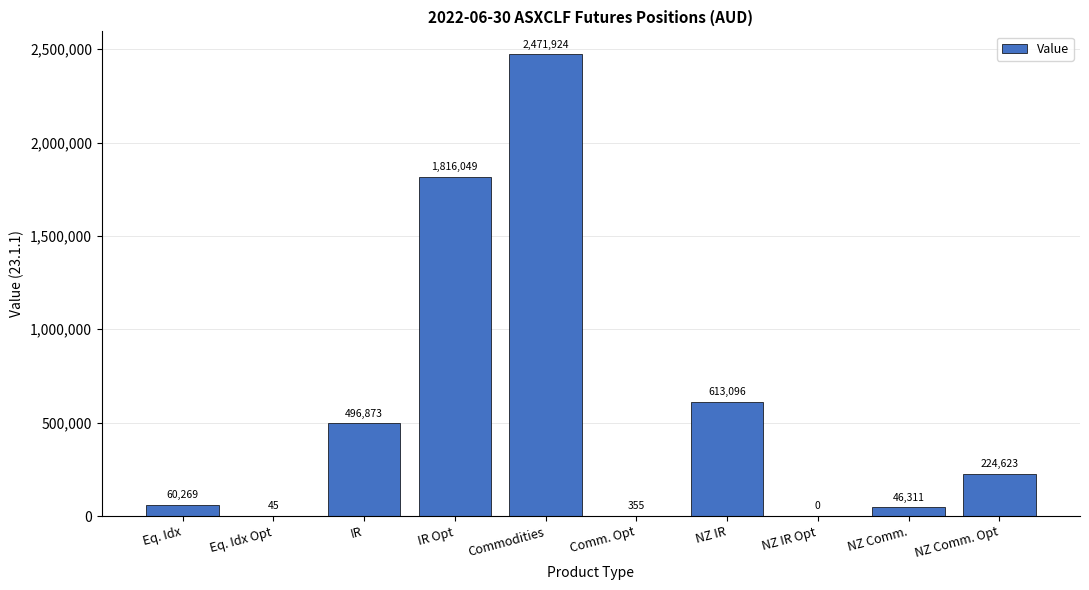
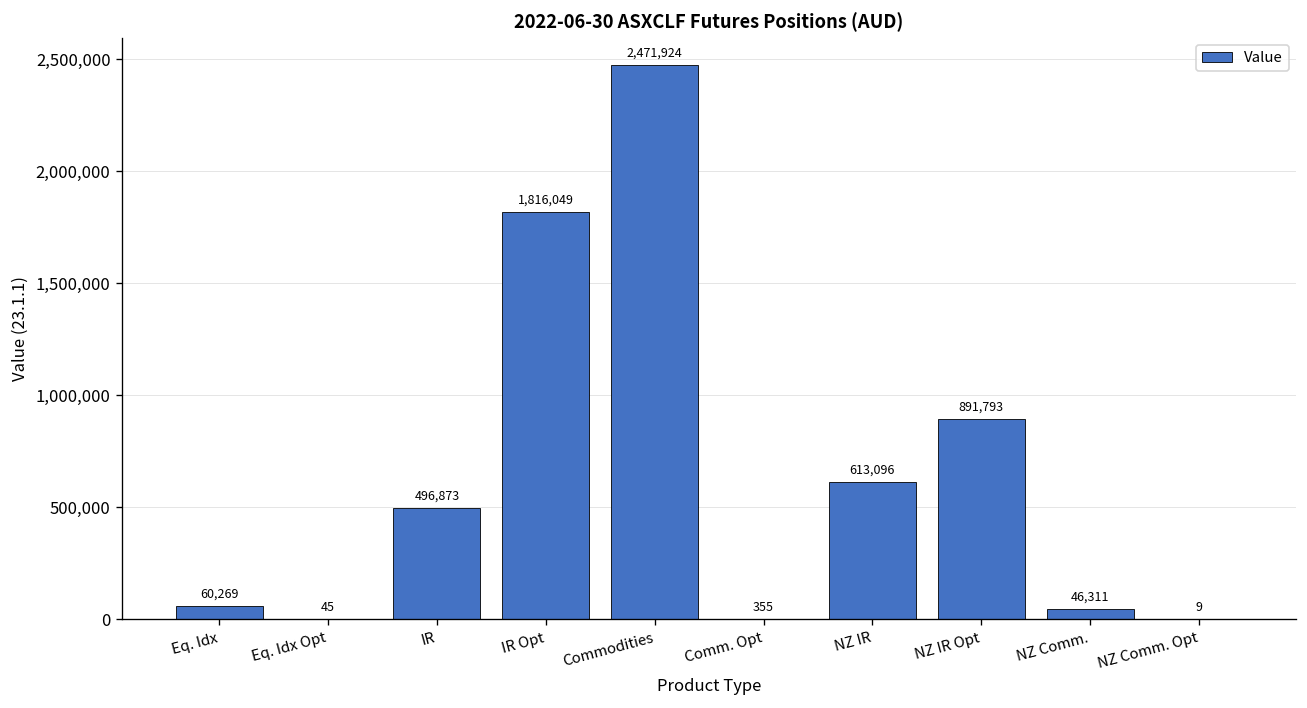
  {
    "Eq. Idx": "60,269",
    "Eq. Idx Opt": "45",
    "IR": "496,873",
    "IR Opt": "1,816,049",
    "Commodities": "2,471,924",
    "Comm. Opt": "355",
    "NZ IR": "613,096",
-   "NZ IR Opt": "0",
+   "NZ IR Opt": "891,793",
    "NZ Comm.": "46,311",
-   "NZ Comm. Opt": "224,623"
+   "NZ Comm. Opt": "9"
  }
